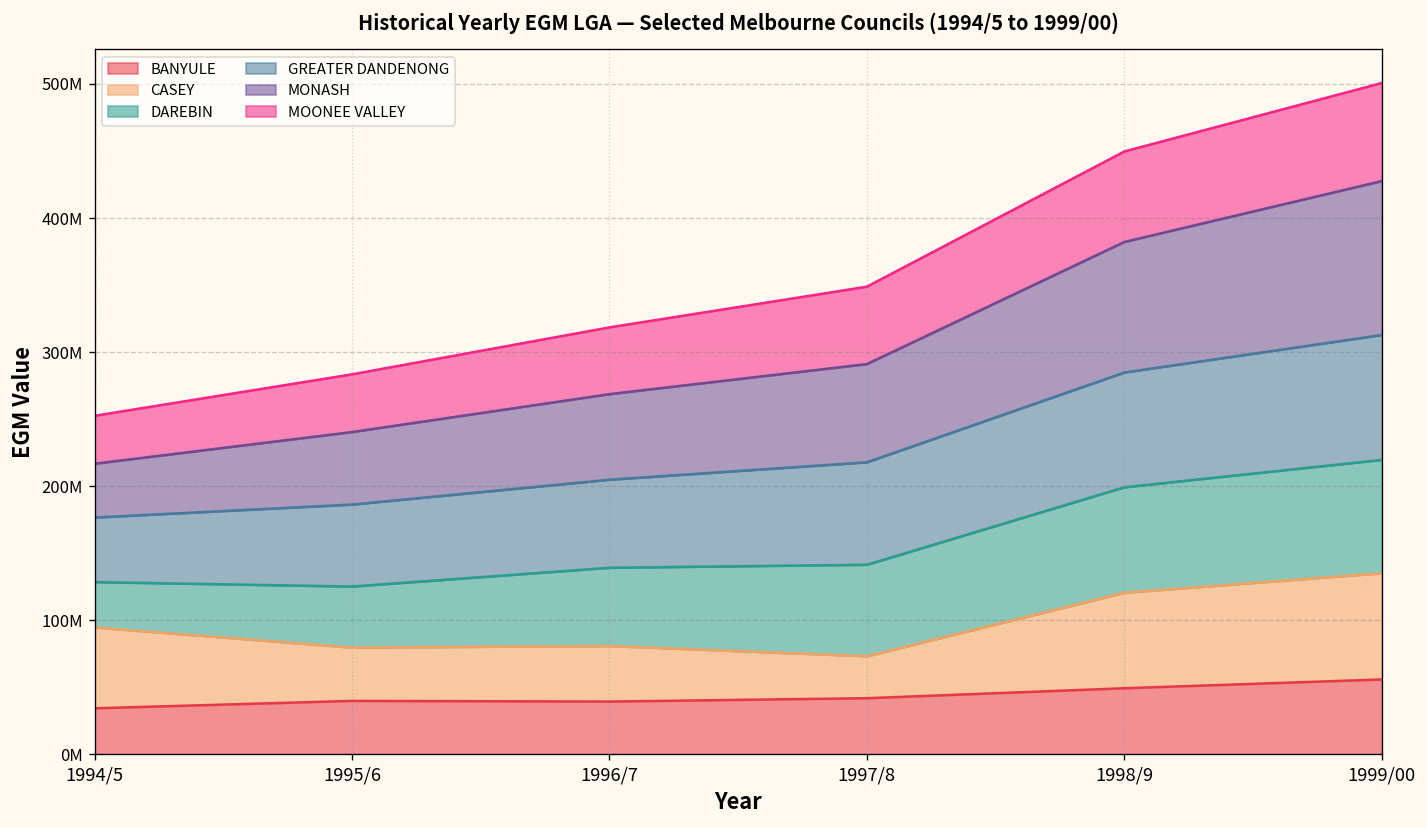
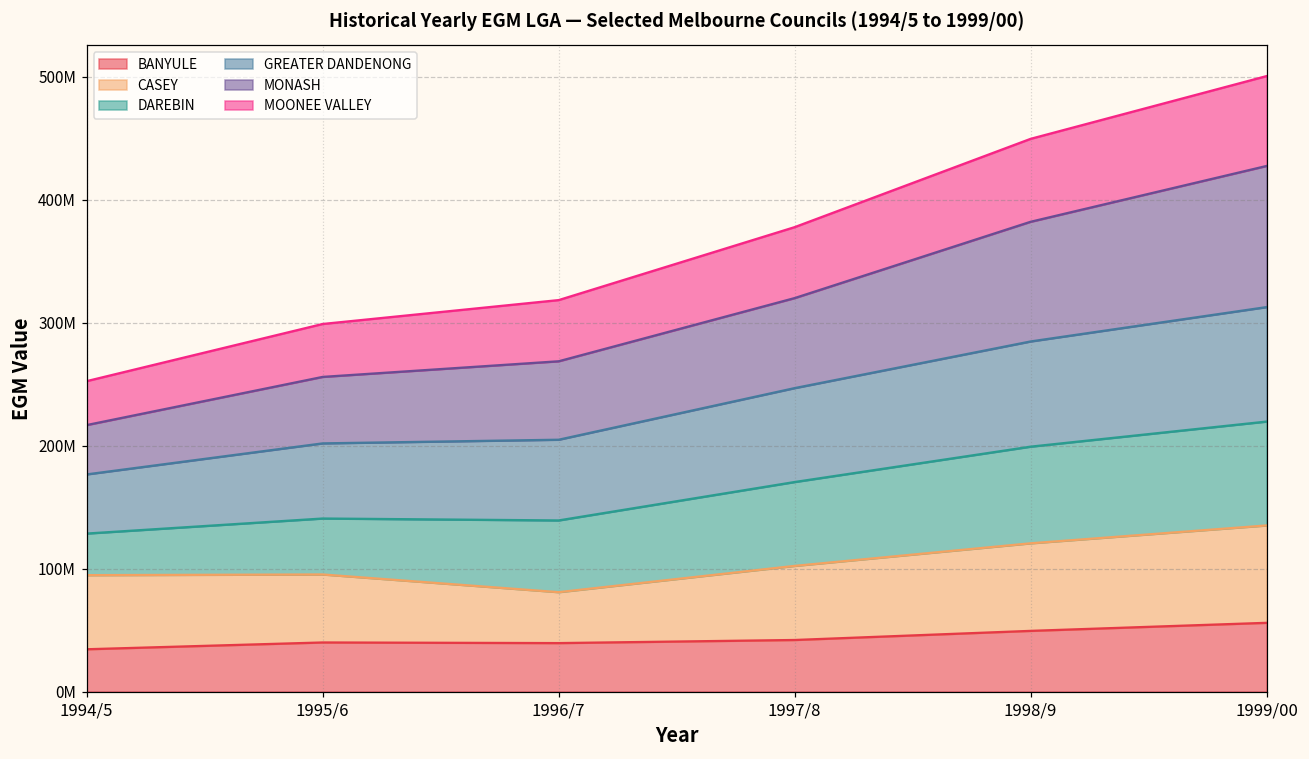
  {
    "CASEY": {
      "1994/5": 60000000,
-     "1995/6": 40000000,
+     "1995/6": 55000000,
      "1996/7": 41000000,
-     "1997/8": 31000000,
+     "1997/8": 60000000,
      "1998/9": 71000000,
      "1999/00": 79000000
    }
  }
